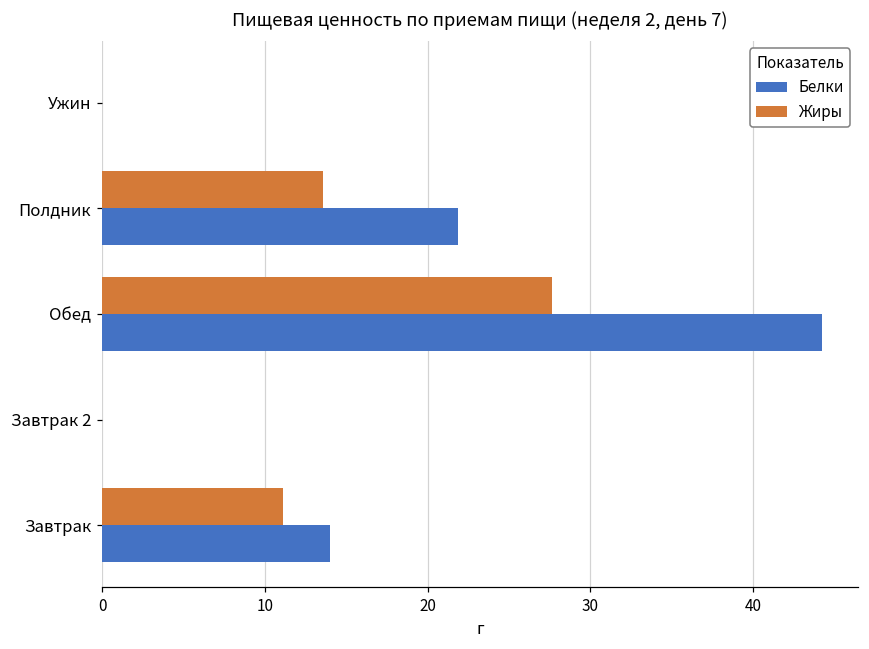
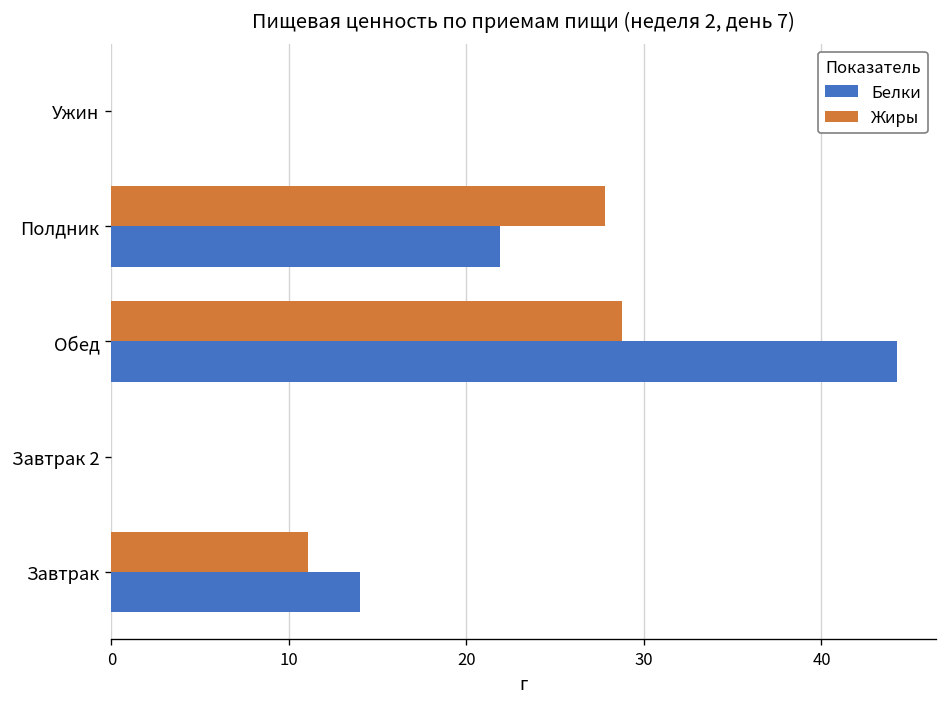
  {
    "Белки": {
      "Ужин": 0.0,
      "Полдник": 21.9,
      "Обед": 44.2,
      "Завтрак 2": 0.0,
      "Завтрак": 14.0
    },
    "Жиры": {
      "Ужин": 0.0,
-     "Полдник": 13.6,
-     "Обед": 27.6,
+     "Полдник": 27.8,
+     "Обед": 28.8,
      "Завтрак 2": 0.0,
      "Завтрак": 11.1
    }
  }
